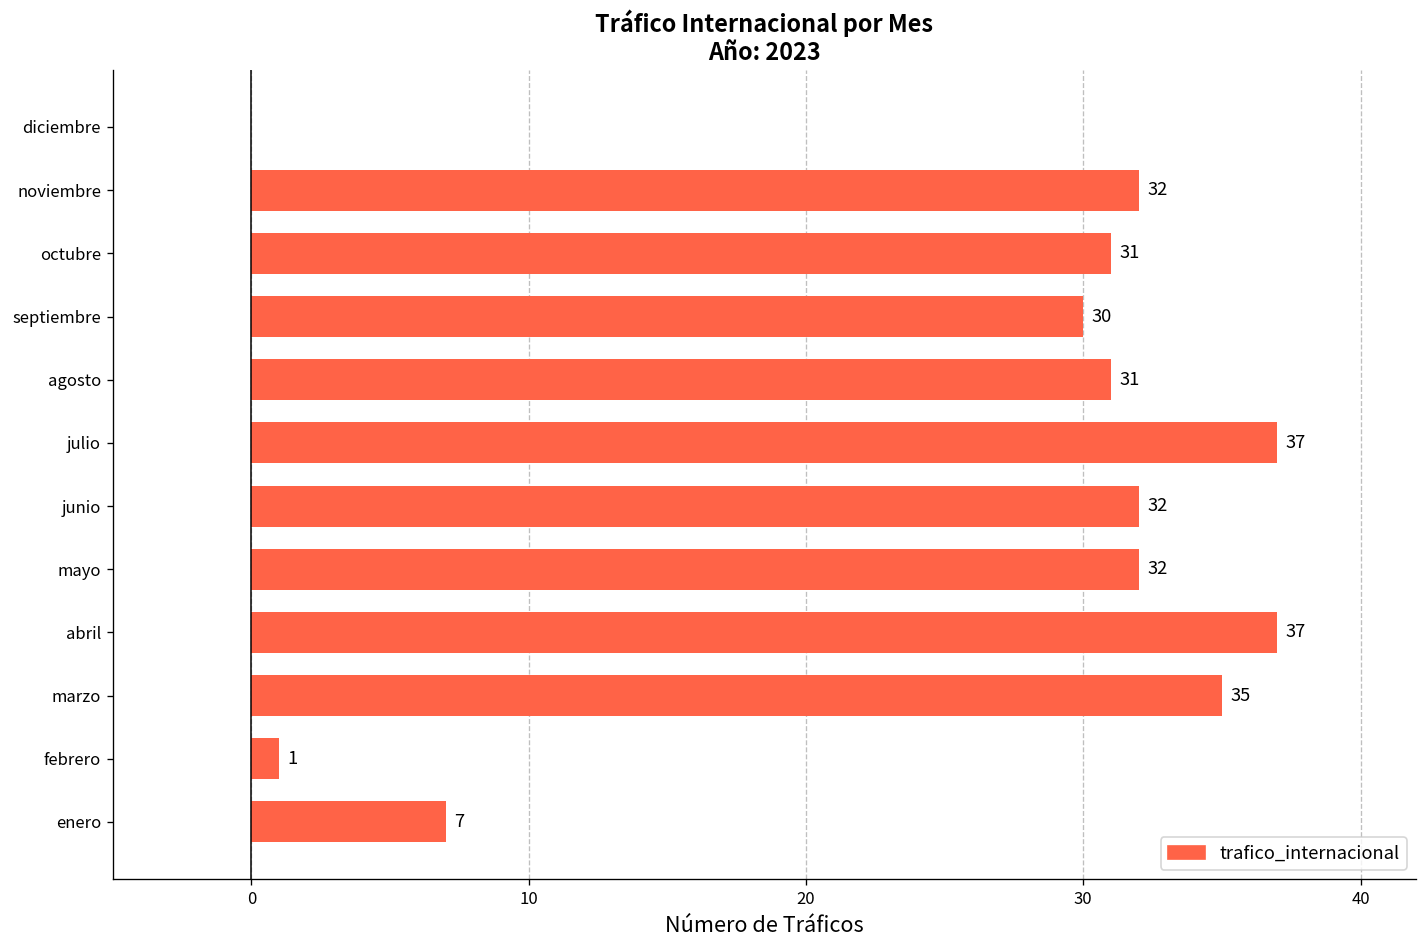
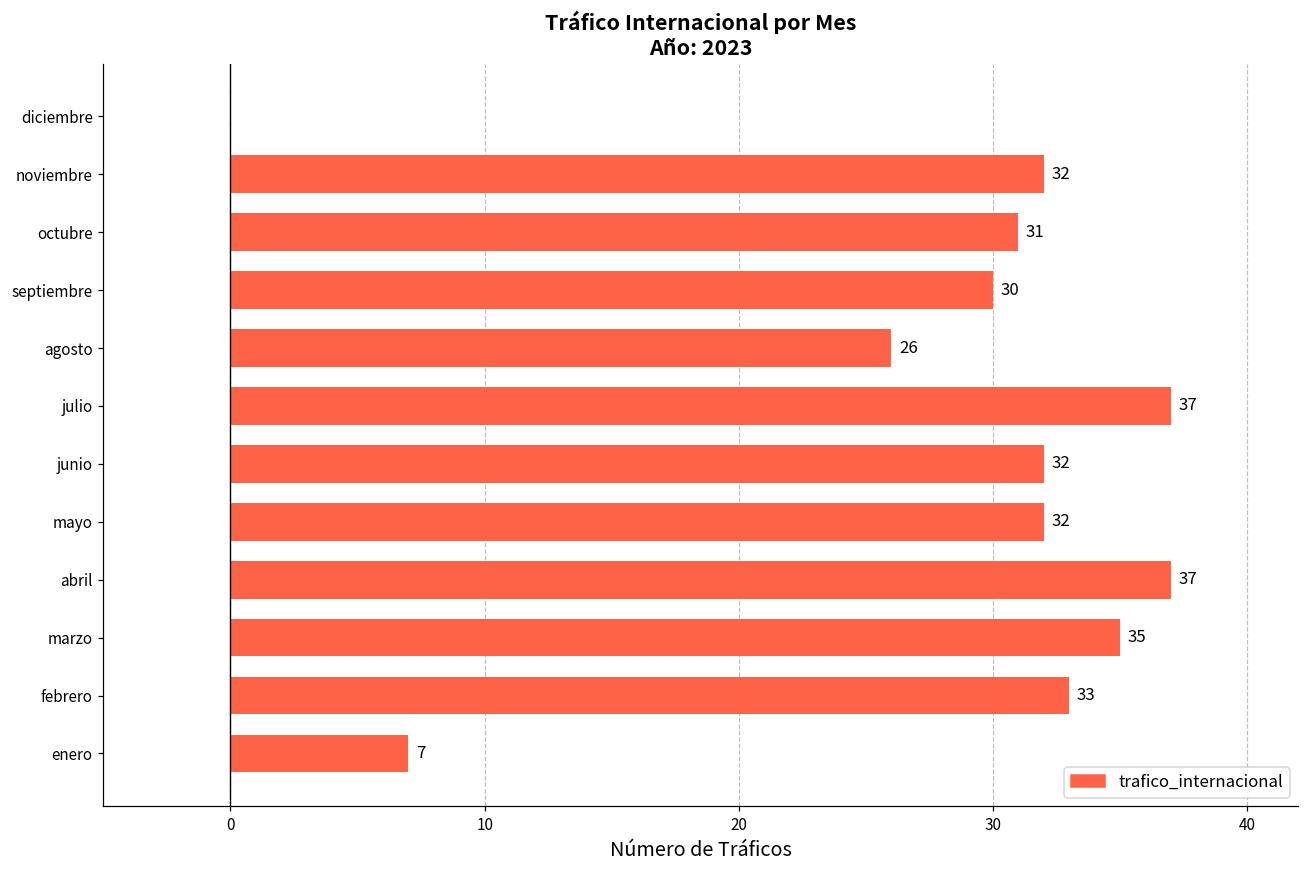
  {
    "noviembre": 32,
    "octubre": 31,
    "septiembre": 30,
-   "agosto": 31,
+   "agosto": 26,
    "julio": 37,
    "junio": 32,
    "mayo": 32,
    "abril": 37,
    "marzo": 35,
-   "febrero": 1,
+   "febrero": 33,
    "enero": 7
  }
